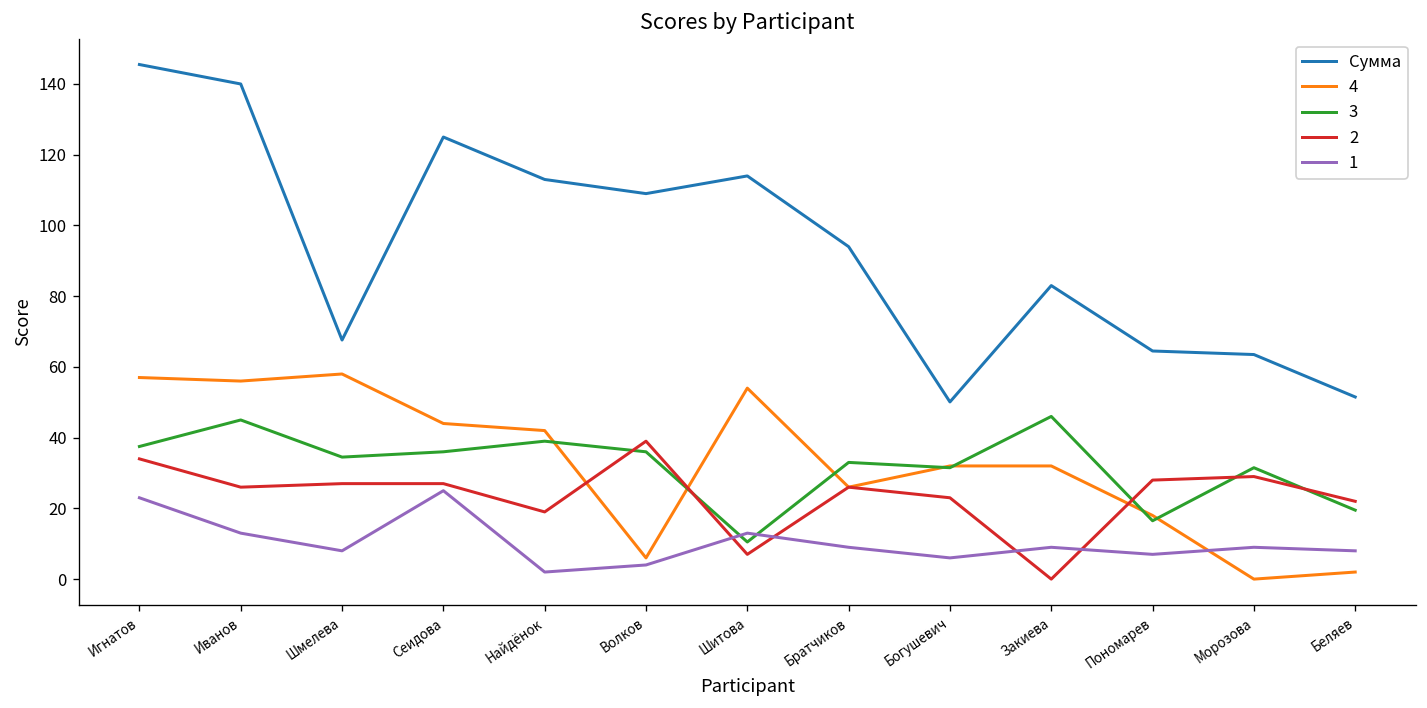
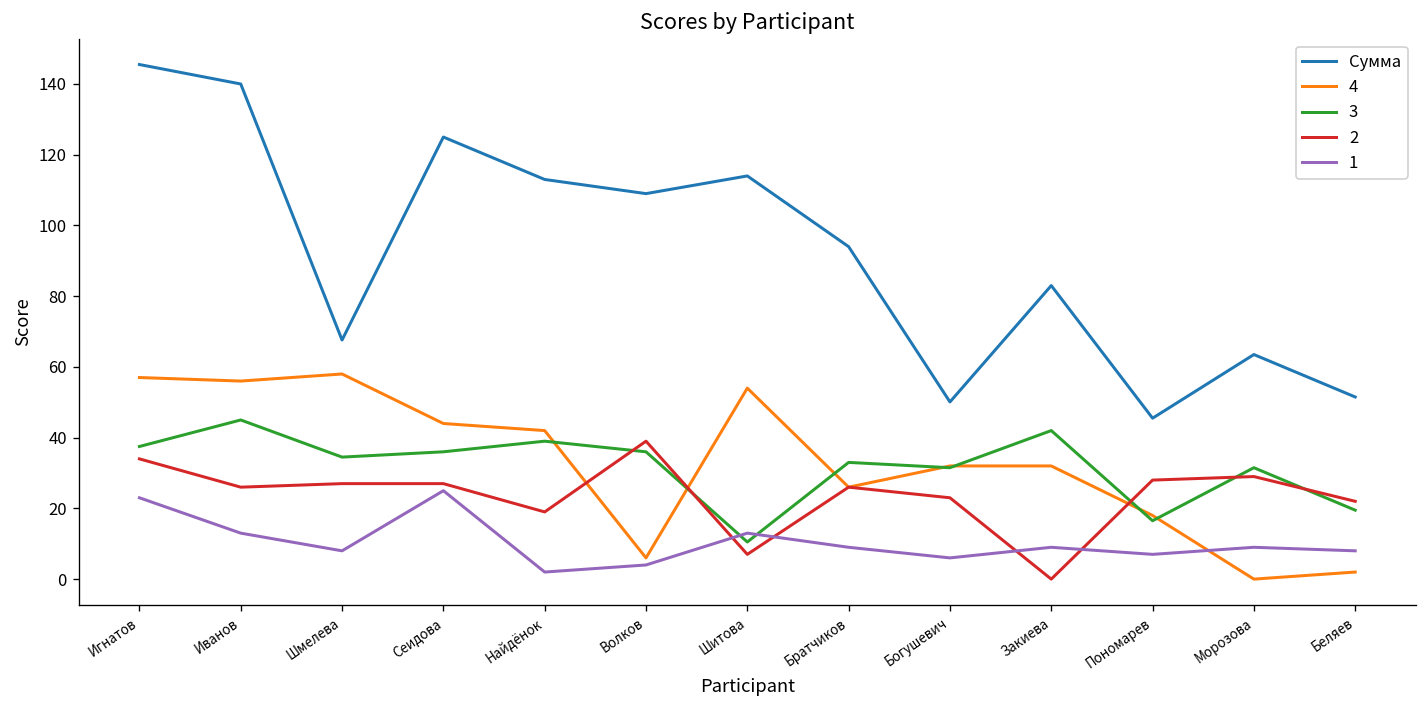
  {
    "Сумма": {
      "Игнатов": 146,
      "Иванов": 140,
      "Шмелева": 68,
      "Сеидова": 125,
      "Найдёнок": 113,
      "Волков": 109,
      "Шитова": 114,
      "Братчиков": 94,
      "Богушевич": 50,
      "Закиева": 83,
-     "Пономарев": 65,
+     "Пономарев": 46,
      "Морозова": 64,
      "Беляев": 52
    },
    "4": {
      "Игнатов": 57,
      "Иванов": 56,
      "Шмелева": 58,
      "Сеидова": 44,
      "Найдёнок": 42,
      "Волков": 6,
      "Шитова": 54,
      "Закиева": 32,
      "Пономарев": 18,
      "Морозова": 0,
      "Беляев": 2
    },
    "3": {
      "Игнатов": 38,
      "Иванов": 45,
      "Шмелева": 35,
      "Сеидова": 36,
      "Найдёнок": 39,
      "Волков": 36,
      "Шитова": 11,
      "Братчиков": 33,
-     "Закиева": 46,
+     "Закиева": 42,
      "Пономарев": 17,
      "Морозова": 32,
      "Беляев": 20
    },
    "2": {
      "Игнатов": 34,
      "Иванов": 26,
      "Шмелева": 27,
      "Сеидова": 27,
      "Найдёнок": 19,
      "Волков": 39,
      "Шитова": 7,
      "Богушевич": 23,
      "Закиева": 0,
      "Пономарев": 28,
      "Морозова": 29,
      "Беляев": 22
    },
    "1": {
      "Игнатов": 23,
      "Иванов": 13,
      "Шмелева": 8,
      "Сеидова": 25,
      "Найдёнок": 2,
      "Волков": 4,
      "Шитова": 13,
      "Братчиков": 9,
      "Богушевич": 6,
      "Закиева": 9,
      "Пономарев": 7,
      "Морозова": 9,
      "Беляев": 8
    }
  }
